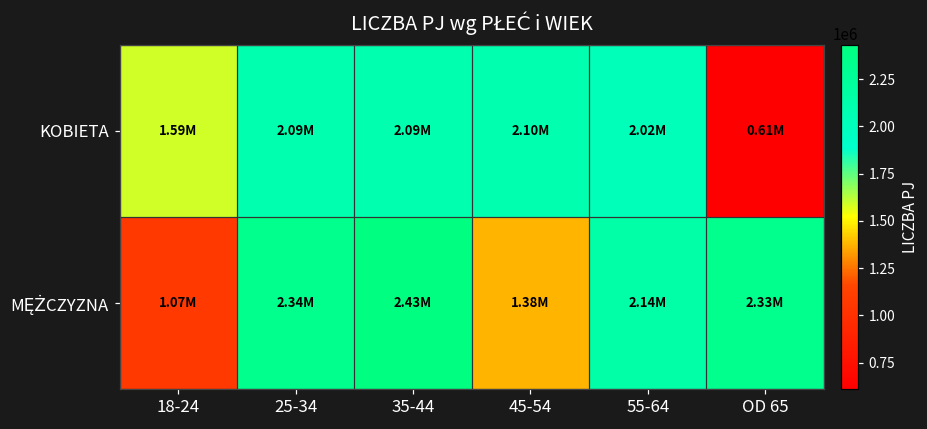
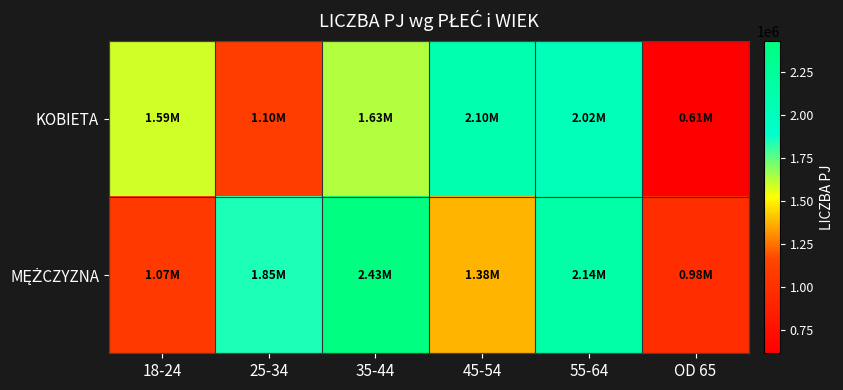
  {
    "KOBIETA": {
      "18-24": "1.59M",
-     "25-34": "2.09M",
-     "35-44": "2.09M",
+     "25-34": "1.10M",
+     "35-44": "1.63M",
      "45-54": "2.10M",
      "55-64": "2.02M",
      "OD 65": "0.61M"
    },
    "MĘŻCZYZNA": {
      "18-24": "1.07M",
-     "25-34": "2.34M",
+     "25-34": "1.85M",
      "35-44": "2.43M",
      "45-54": "1.38M",
      "55-64": "2.14M",
-     "OD 65": "2.33M"
+     "OD 65": "0.98M"
    }
  }
